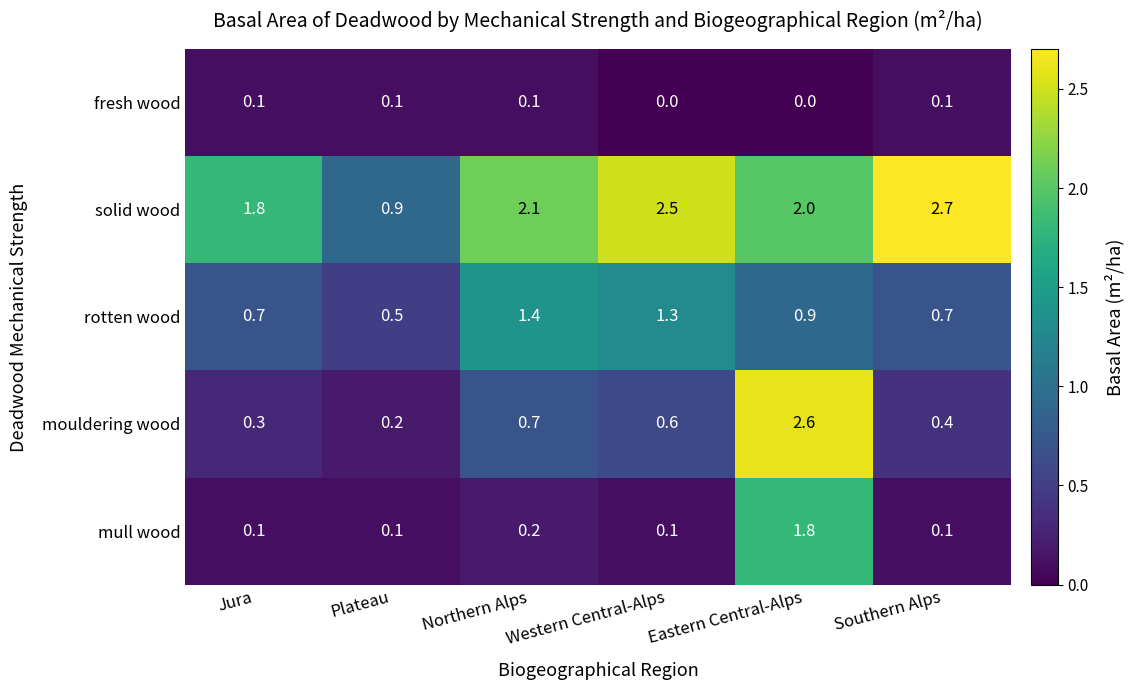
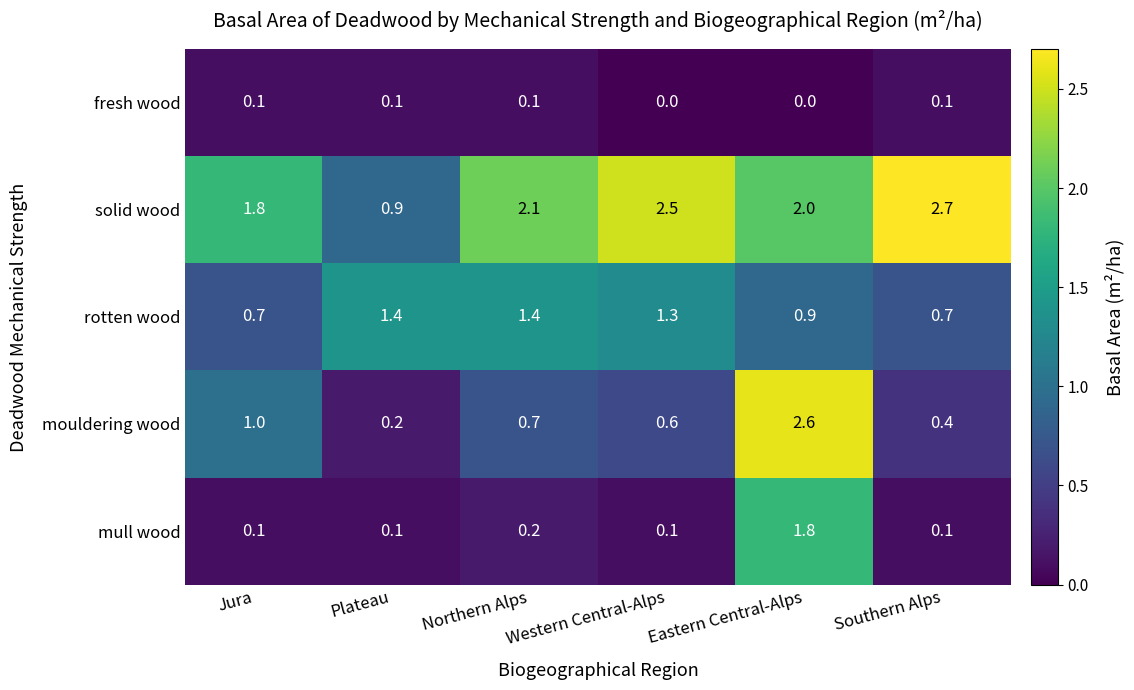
  {
    "fresh wood": {
      "Jura": 0.1,
      "Plateau": 0.1,
      "Northern Alps": 0.1,
      "Western Central-Alps": 0.0,
      "Eastern Central-Alps": 0.0,
      "Southern Alps": 0.1
    },
    "solid wood": {
      "Jura": 1.8,
      "Plateau": 0.9,
      "Northern Alps": 2.1,
      "Western Central-Alps": 2.5,
      "Eastern Central-Alps": 2.0,
      "Southern Alps": 2.7
    },
    "rotten wood": {
      "Jura": 0.7,
-     "Plateau": 0.5,
+     "Plateau": 1.4,
      "Northern Alps": 1.4,
      "Western Central-Alps": 1.3,
      "Eastern Central-Alps": 0.9,
      "Southern Alps": 0.7
    },
    "mouldering wood": {
-     "Jura": 0.3,
+     "Jura": 1.0,
      "Plateau": 0.2,
      "Northern Alps": 0.7,
      "Western Central-Alps": 0.6,
      "Eastern Central-Alps": 2.6,
      "Southern Alps": 0.4
    },
    "mull wood": {
      "Jura": 0.1,
      "Plateau": 0.1,
      "Northern Alps": 0.2,
      "Western Central-Alps": 0.1,
      "Eastern Central-Alps": 1.8,
      "Southern Alps": 0.1
    }
  }
